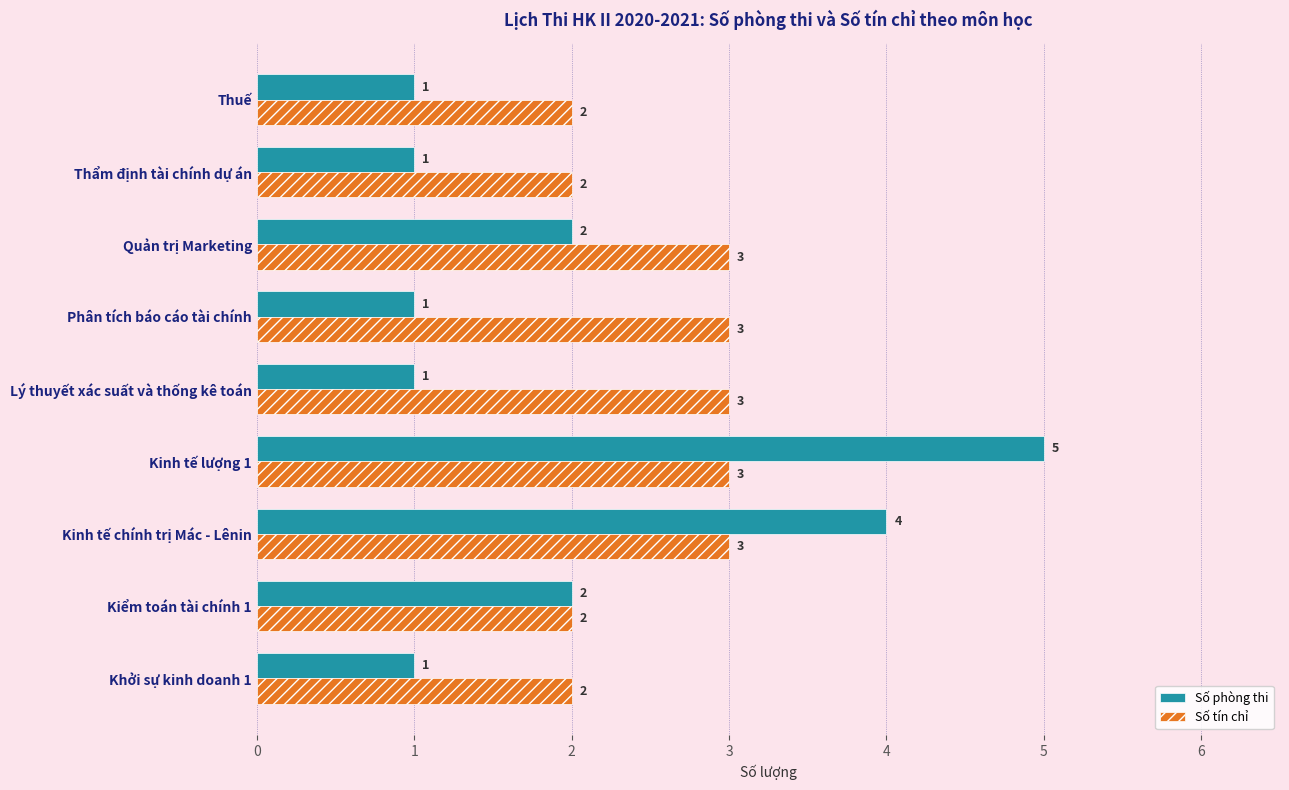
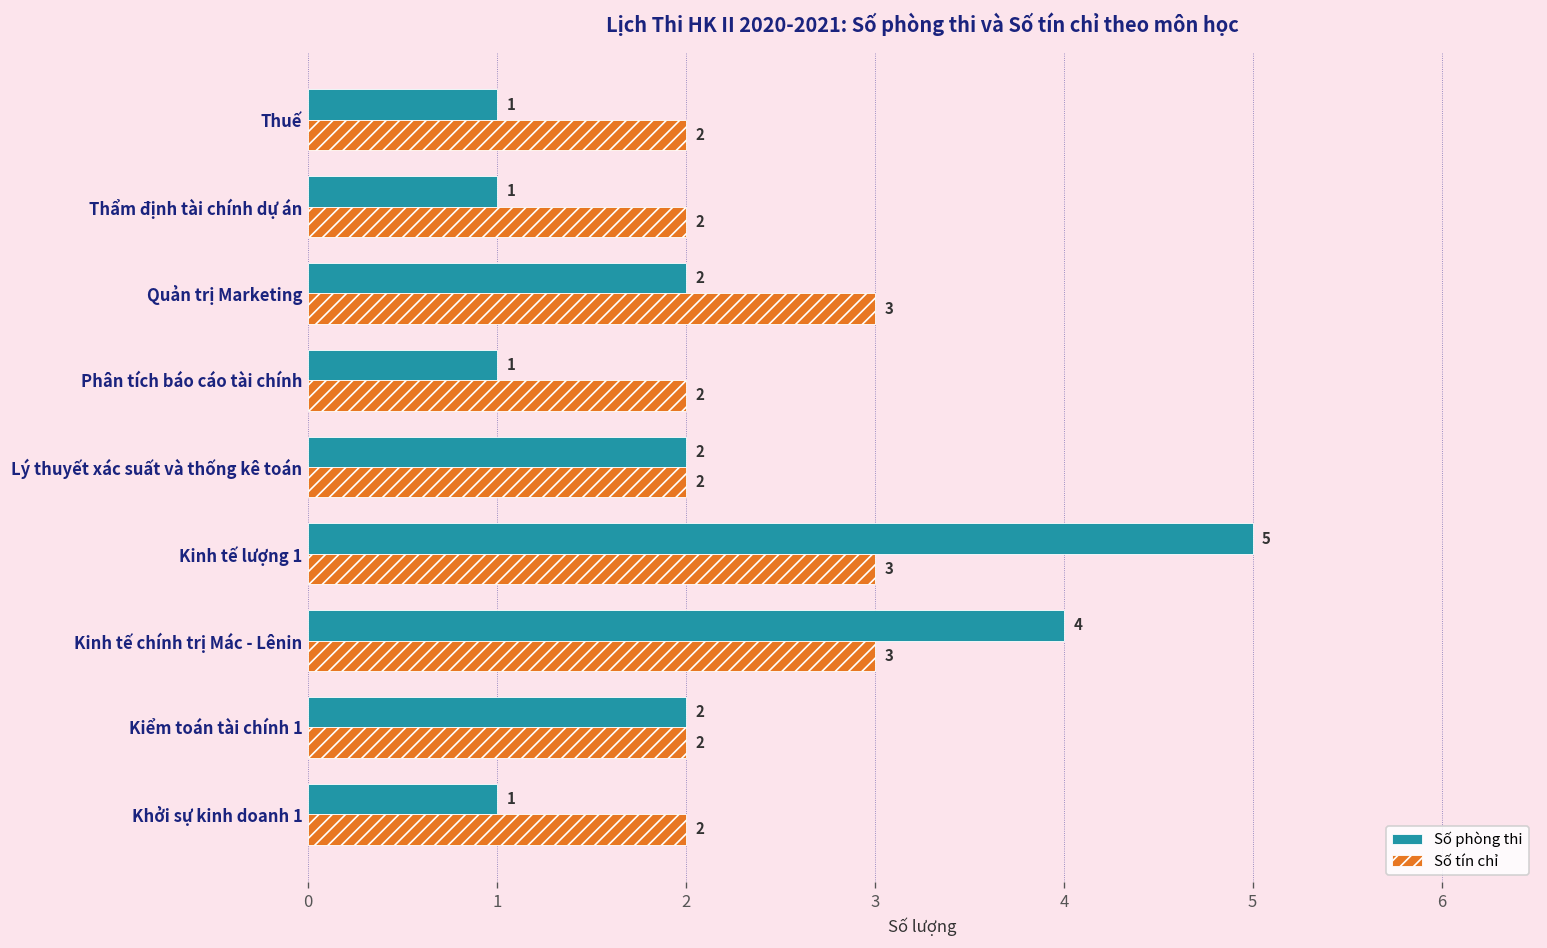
  {
    "Số phòng thi": {
      "Thuế": 1,
      "Thẩm định tài chính dự án": 1,
      "Quản trị Marketing": 2,
      "Phân tích báo cáo tài chính": 1,
-     "Lý thuyết xác suất và thống kê toán": 1,
+     "Lý thuyết xác suất và thống kê toán": 2,
      "Kinh tế lượng 1": 5,
      "Kinh tế chính trị Mác - Lênin": 4,
      "Kiểm toán tài chính 1": 2,
      "Khởi sự kinh doanh 1": 1
    },
    "Số tín chỉ": {
      "Thuế": 2,
      "Thẩm định tài chính dự án": 2,
      "Quản trị Marketing": 3,
-     "Phân tích báo cáo tài chính": 3,
-     "Lý thuyết xác suất và thống kê toán": 3,
+     "Phân tích báo cáo tài chính": 2,
+     "Lý thuyết xác suất và thống kê toán": 2,
      "Kinh tế lượng 1": 3,
      "Kinh tế chính trị Mác - Lênin": 3,
      "Kiểm toán tài chính 1": 2,
      "Khởi sự kinh doanh 1": 2
    }
  }
